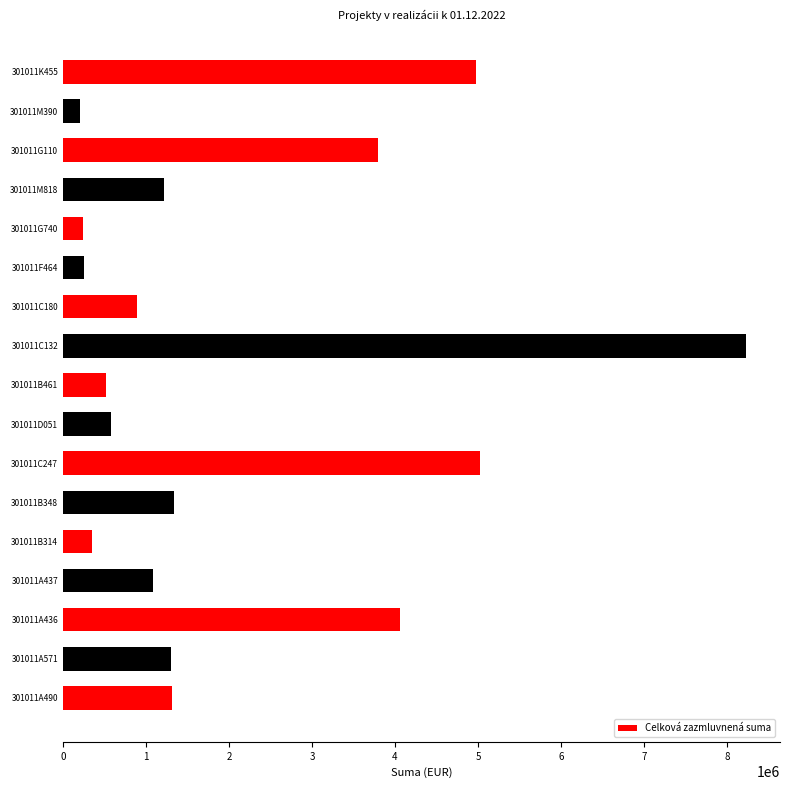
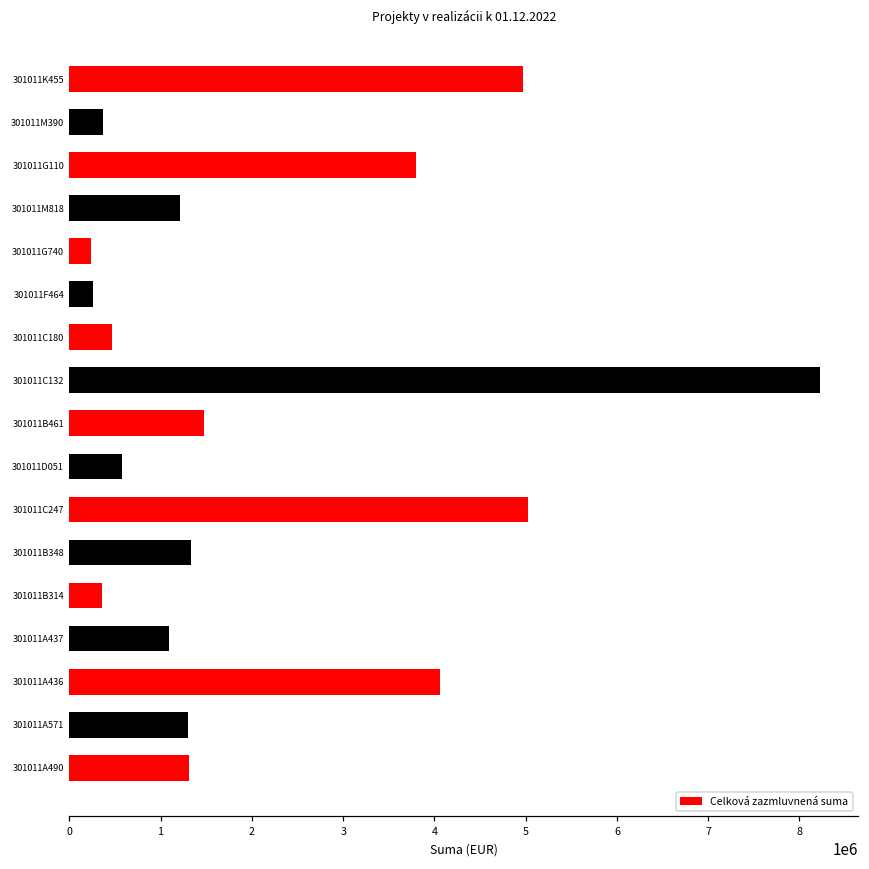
  {
    "301011K455": 5000000,
-   "301011M390": 200000,
+   "301011M390": 400000,
    "301011G110": 3800000,
    "301011M818": 1200000,
    "301011G740": 200000,
    "301011F464": 300000,
-   "301011C180": 900000,
+   "301011C180": 500000,
    "301011C132": 8200000,
-   "301011B461": 500000,
+   "301011B461": 1500000,
    "301011D051": 600000,
    "301011C247": 5000000,
    "301011B348": 1300000,
    "301011B314": 400000,
    "301011A437": 1100000,
    "301011A436": 4100000,
    "301011A571": 1300000,
    "301011A490": 1300000
  }
